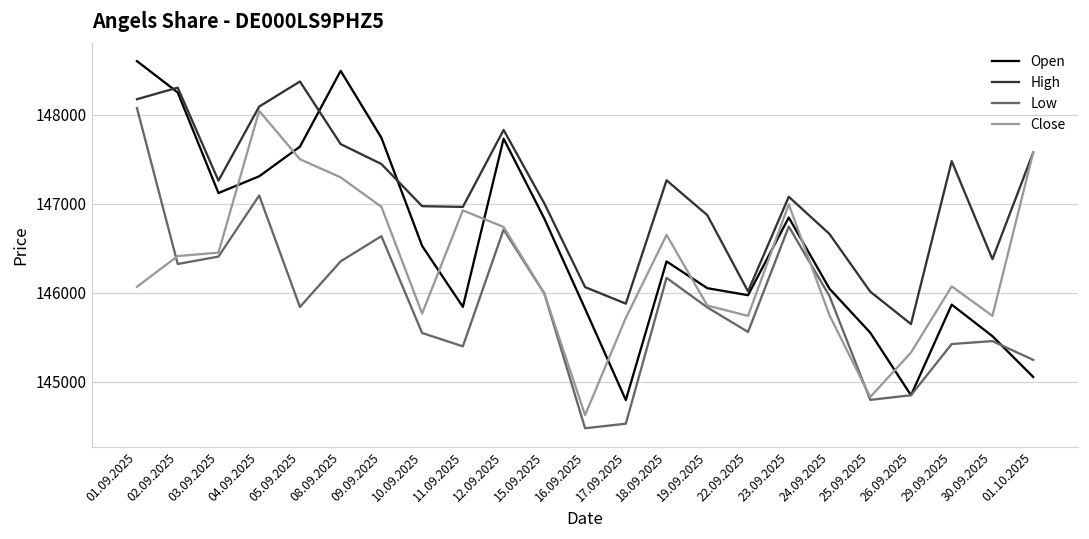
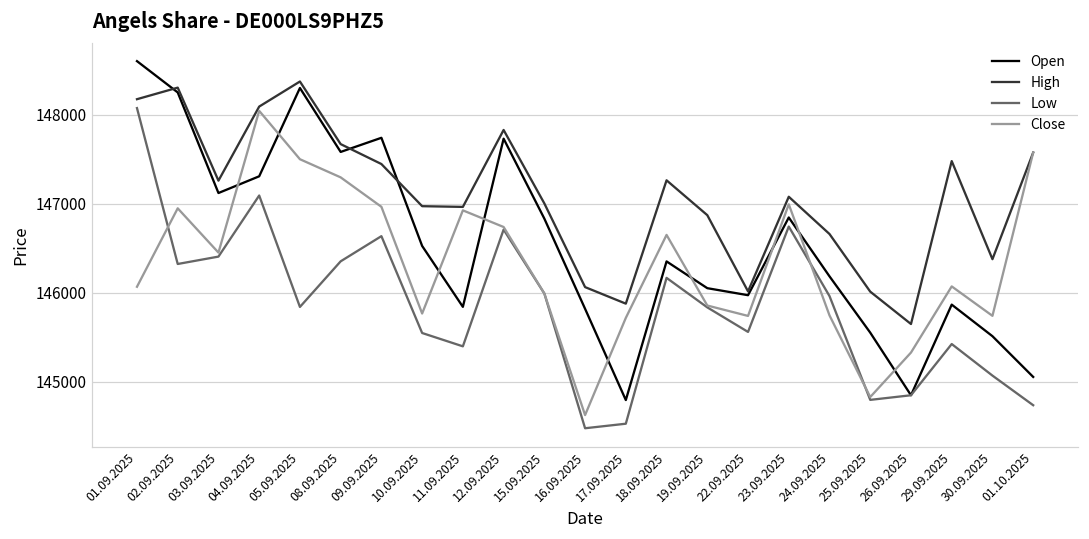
  {
    "Open": {
      "01.09.2025": 148600,
      "02.09.2025": 148300,
      "03.09.2025": 147100,
      "04.09.2025": 147300,
-     "05.09.2025": 147600,
-     "08.09.2025": 148500,
+     "05.09.2025": 148300,
+     "08.09.2025": 147600,
      "09.09.2025": 147700,
      "10.09.2025": 146500,
      "11.09.2025": 145800,
      "12.09.2025": 147700,
      "15.09.2025": 146800,
      "16.09.2025": 145800,
      "17.09.2025": 144800,
      "18.09.2025": 146400,
      "19.09.2025": 146100,
      "22.09.2025": 146000,
      "23.09.2025": 146800,
-     "24.09.2025": 146000,
+     "24.09.2025": 146200,
      "25.09.2025": 145600,
      "29.09.2025": 145900,
      "30.09.2025": 145500,
      "01.10.2025": 145100
    },
    "High": {
      "01.09.2025": 148200,
      "02.09.2025": 148300,
      "03.09.2025": 147300,
      "04.09.2025": 148100,
      "05.09.2025": 148400,
      "08.09.2025": 147700,
      "09.09.2025": 147400,
      "10.09.2025": 147000,
      "11.09.2025": 147000,
      "12.09.2025": 147800,
      "15.09.2025": 147000,
      "16.09.2025": 146100,
      "17.09.2025": 145900,
      "18.09.2025": 147300,
      "19.09.2025": 146900,
      "22.09.2025": 146000,
      "23.09.2025": 147100,
      "24.09.2025": 146700,
      "25.09.2025": 146000,
      "26.09.2025": 145600,
      "29.09.2025": 147500,
      "30.09.2025": 146400
    },
    "Low": {
      "01.09.2025": 148100,
      "02.09.2025": 146300,
      "03.09.2025": 146400,
      "04.09.2025": 147100,
      "05.09.2025": 145800,
      "08.09.2025": 146400,
      "09.09.2025": 146600,
      "10.09.2025": 145500,
      "11.09.2025": 145400,
      "16.09.2025": 144500,
      "17.09.2025": 144500,
      "18.09.2025": 146200,
      "22.09.2025": 145600,
      "23.09.2025": 146700,
      "24.09.2025": 146000,
      "25.09.2025": 144800,
      "29.09.2025": 145400,
-     "30.09.2025": 145500,
-     "01.10.2025": 145200
+     "30.09.2025": 145100,
+     "01.10.2025": 144700
    },
    "Close": {
      "01.09.2025": 146100,
-     "02.09.2025": 146400,
+     "02.09.2025": 146900,
      "03.09.2025": 146500,
      "04.09.2025": 148000,
      "05.09.2025": 147500,
      "08.09.2025": 147300,
      "09.09.2025": 147000,
      "10.09.2025": 145800,
      "11.09.2025": 146900,
      "16.09.2025": 144600,
      "17.09.2025": 145700,
      "18.09.2025": 146700,
      "22.09.2025": 145700,
      "23.09.2025": 147000,
      "24.09.2025": 145700,
      "25.09.2025": 144800,
      "26.09.2025": 145300,
      "29.09.2025": 146100,
      "30.09.2025": 145700
    }
  }
